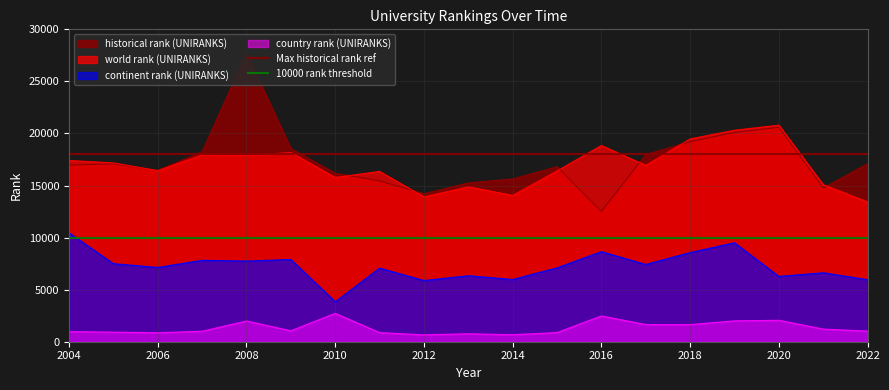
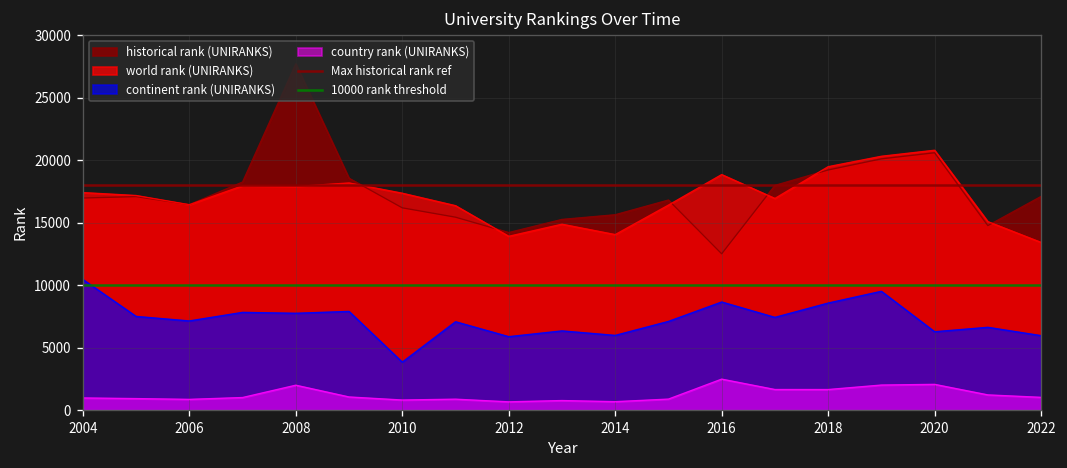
  {
    "historical rank (UNIRANKS)": {
      "2004": 17000,
      "2010": 16200,
      "2012": 14200,
      "2014": 15600,
      "2016": 12500,
      "2018": 19200,
      "2022": 17100
    },
    "world rank (UNIRANKS)": {
      "2004": 17400,
      "2008": 17900,
-     "2010": 15800,
+     "2010": 17400,
      "2012": 13900,
      "2014": 14000,
      "2016": 18800,
      "2018": 19500,
      "2022": 13400
    },
    "continent rank (UNIRANKS)": {
      "2004": 10500,
      "2006": 7100,
      "2008": 7700,
      "2010": 3800,
      "2012": 5900,
      "2014": 6000,
      "2016": 8700,
      "2018": 8600,
      "2020": 6300,
      "2022": 6000
    },
    "country rank (UNIRANKS)": {
      "2004": 1000,
      "2006": 900,
      "2008": 2000,
-     "2010": 2700,
+     "2010": 800,
      "2012": 700,
      "2014": 700,
      "2016": 2500,
      "2018": 1600,
      "2020": 2100,
      "2022": 1000
    }
  }
